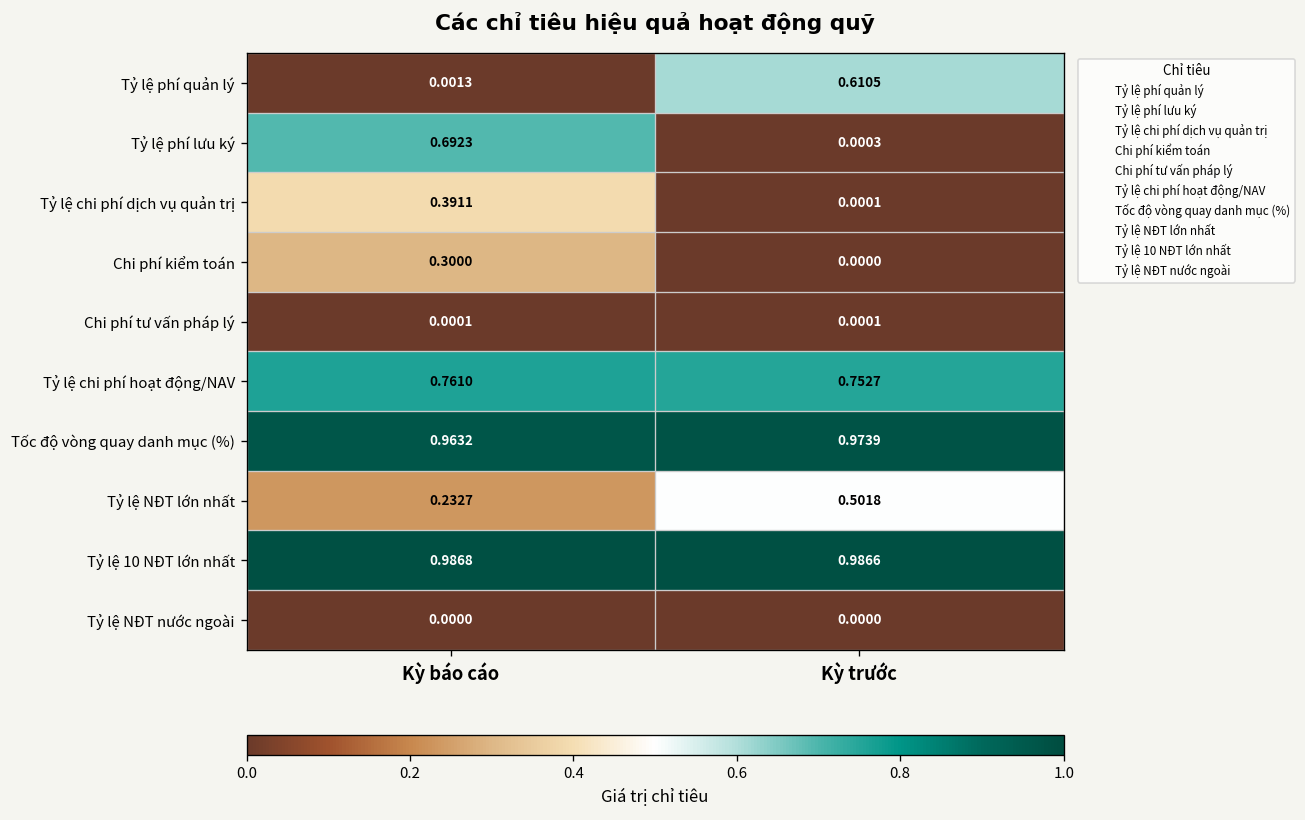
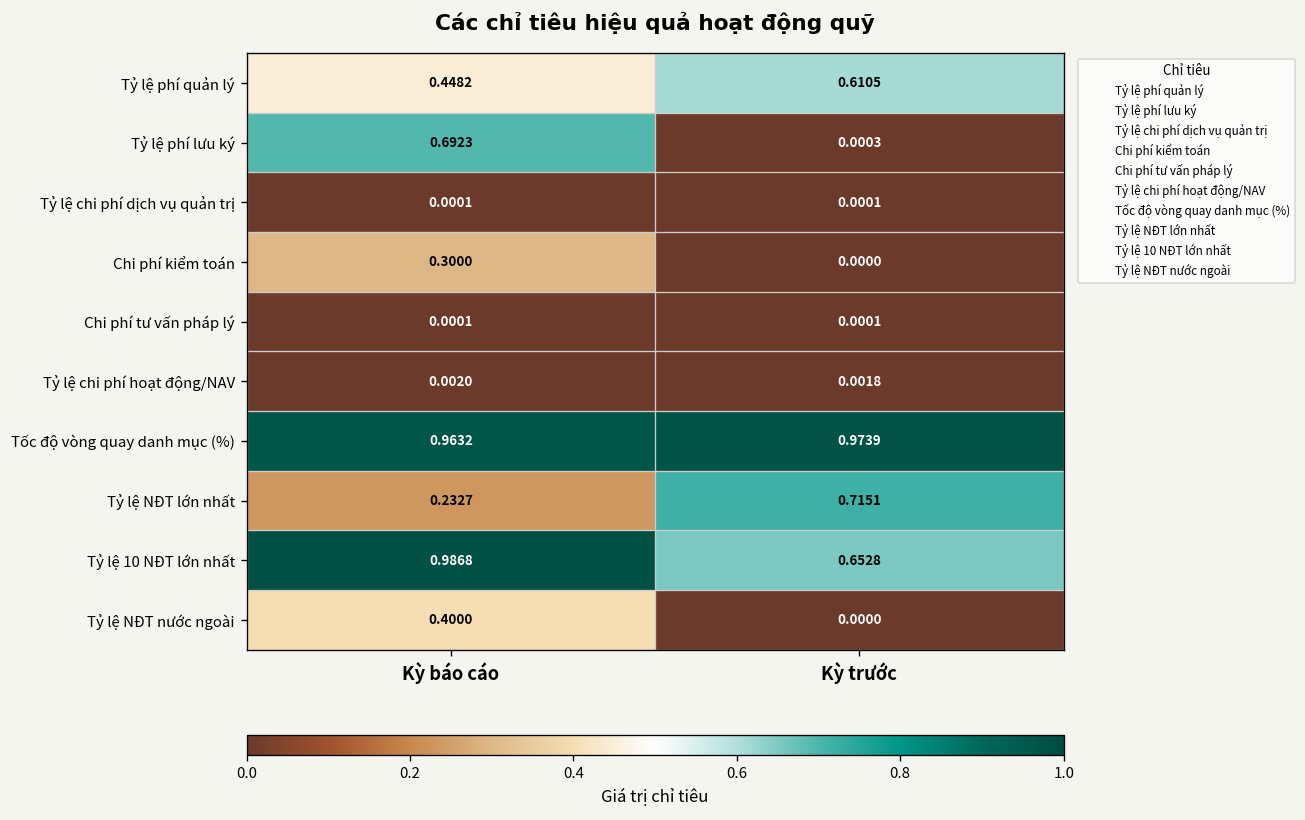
  {
    "Tỷ lệ phí quản lý": {
-     "Kỳ báo cáo": 0.0013,
+     "Kỳ báo cáo": 0.4482,
      "Kỳ trước": 0.6105
    },
    "Tỷ lệ phí lưu ký": {
      "Kỳ báo cáo": 0.6923,
      "Kỳ trước": 0.0003
    },
    "Tỷ lệ chi phí dịch vụ quản trị": {
-     "Kỳ báo cáo": 0.3911,
+     "Kỳ báo cáo": 0.0001,
      "Kỳ trước": 0.0001
    },
    "Chi phí kiểm toán": {
      "Kỳ báo cáo": 0.3000,
      "Kỳ trước": 0.0000
    },
    "Chi phí tư vấn pháp lý": {
      "Kỳ báo cáo": 0.0001,
      "Kỳ trước": 0.0001
    },
    "Tỷ lệ chi phí hoạt động/NAV": {
-     "Kỳ báo cáo": 0.7610,
-     "Kỳ trước": 0.7527
+     "Kỳ báo cáo": 0.0020,
+     "Kỳ trước": 0.0018
    },
    "Tốc độ vòng quay danh mục (%)": {
      "Kỳ báo cáo": 0.9632,
      "Kỳ trước": 0.9739
    },
    "Tỷ lệ NĐT lớn nhất": {
      "Kỳ báo cáo": 0.2327,
-     "Kỳ trước": 0.5018
+     "Kỳ trước": 0.7151
    },
    "Tỷ lệ 10 NĐT lớn nhất": {
      "Kỳ báo cáo": 0.9868,
-     "Kỳ trước": 0.9866
+     "Kỳ trước": 0.6528
    },
    "Tỷ lệ NĐT nước ngoài": {
-     "Kỳ báo cáo": 0.0000,
+     "Kỳ báo cáo": 0.4000,
      "Kỳ trước": 0.0000
    }
  }
